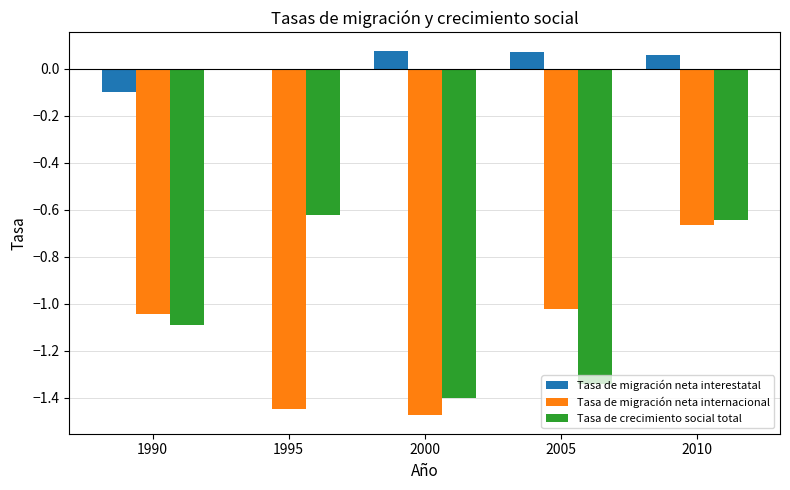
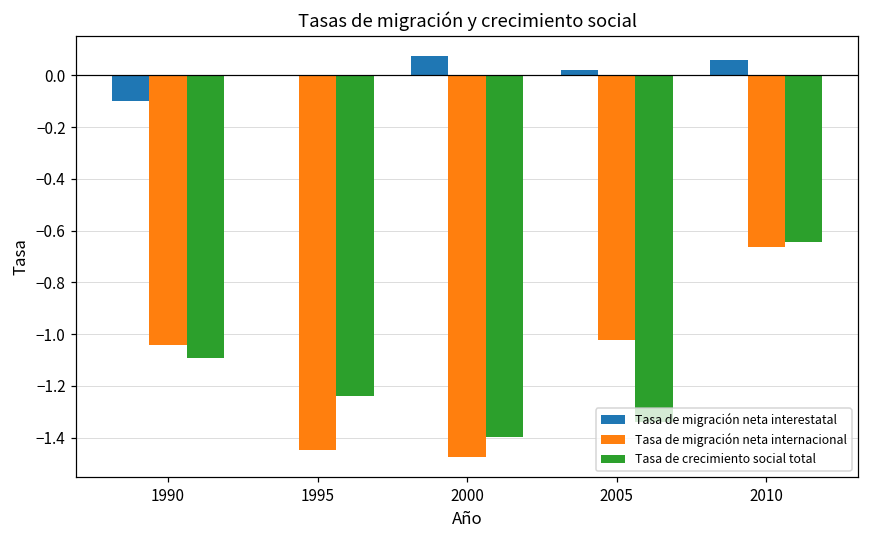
  {
    "Tasa de migración neta interestatal": {
      "1990": -0.10,
      "2000": 0.08,
-     "2005": 0.07,
+     "2005": 0.02,
      "2010": 0.06
    },
    "Tasa de migración neta internacional": {
      "1990": -1.04,
      "1995": -1.45,
      "2000": -1.48,
      "2005": -1.02,
      "2010": -0.66
    },
    "Tasa de crecimiento social total": {
      "1990": -1.09,
-     "1995": -0.62,
+     "1995": -1.24,
      "2000": -1.40,
      "2010": -0.64
    }
  }
